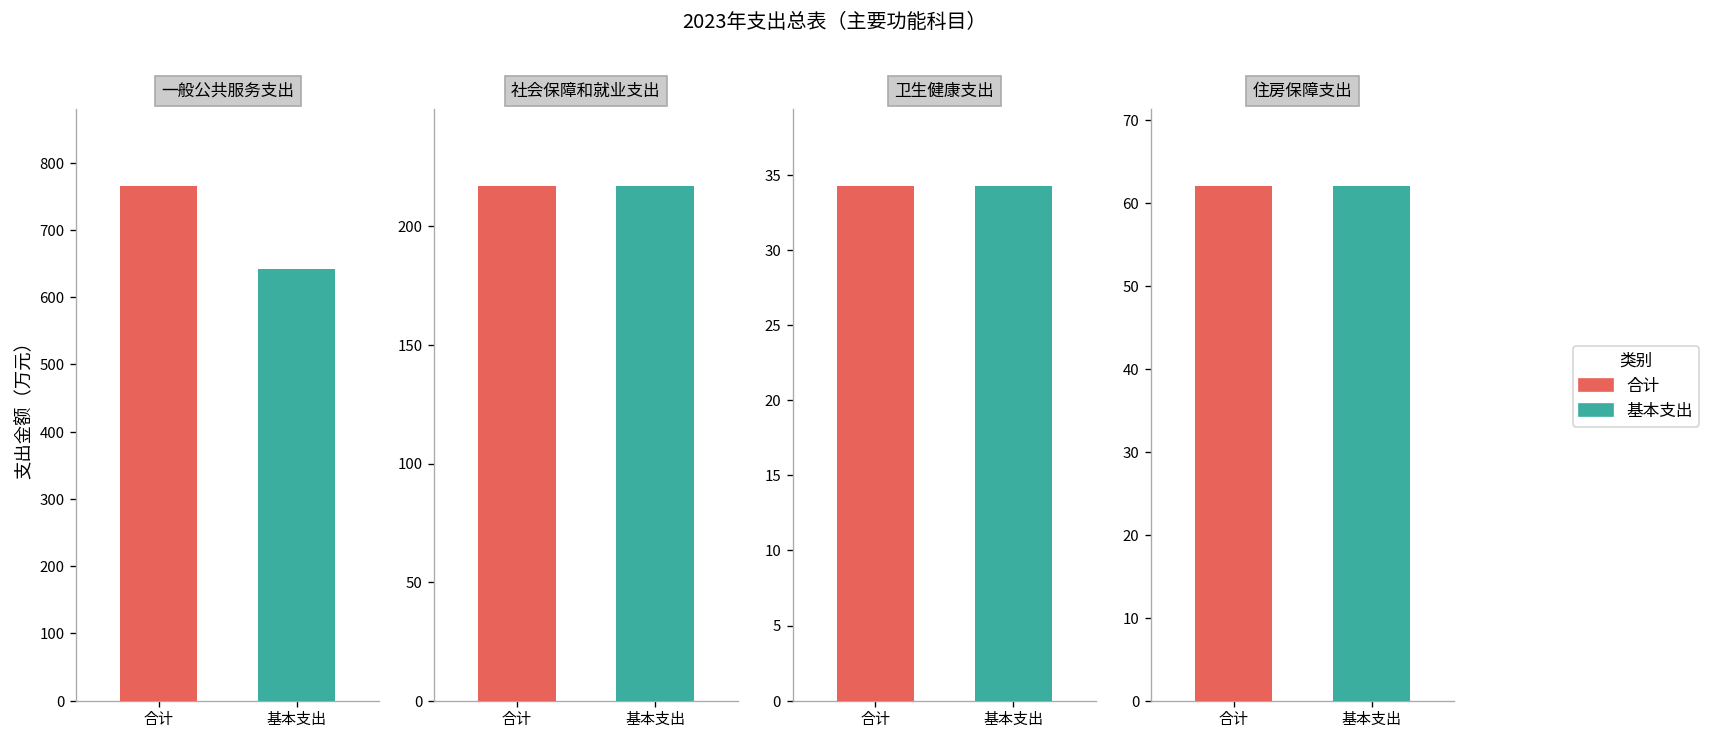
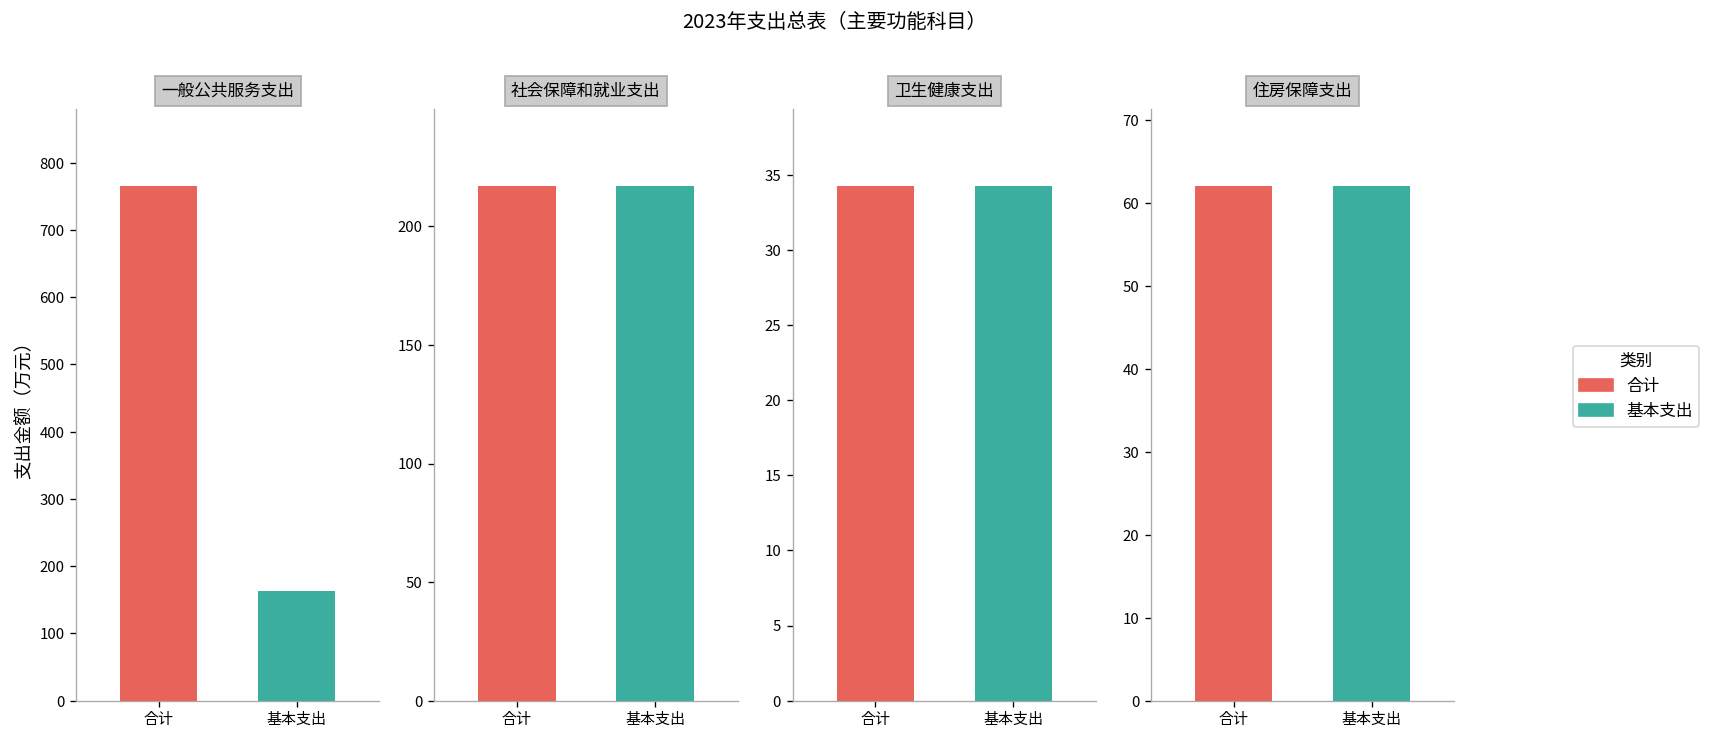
  {
    "一般公共服务支出": {
      "合计": 770,
-     "基本支出": 640
+     "基本支出": 160
    },
    "社会保障和就业支出": {
      "合计": 217,
      "基本支出": 217
    },
    "卫生健康支出": {
      "合计": 34.2,
      "基本支出": 34.2
    },
    "住房保障支出": {
      "合计": 62,
      "基本支出": 62
    }
  }
